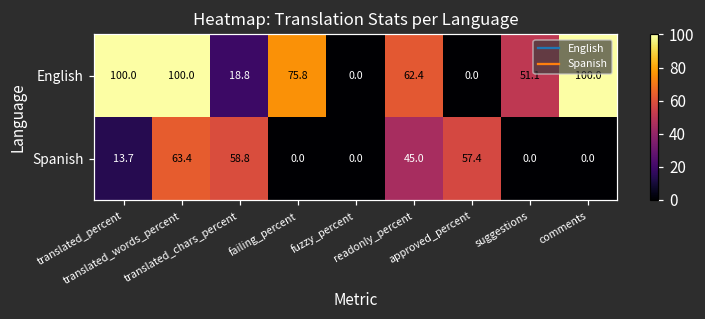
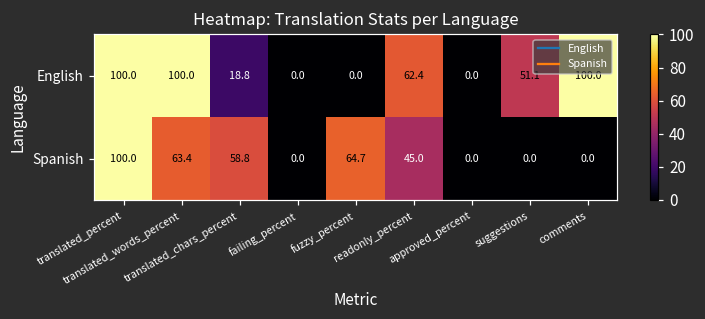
  {
    "English": {
      "translated_percent": 100.0,
      "translated_words_percent": 100.0,
      "translated_chars_percent": 18.8,
-     "failing_percent": 75.8,
+     "failing_percent": 0.0,
      "fuzzy_percent": 0.0,
      "readonly_percent": 62.4,
      "approved_percent": 0.0
    },
    "Spanish": {
-     "translated_percent": 13.7,
+     "translated_percent": 100.0,
      "translated_words_percent": 63.4,
      "translated_chars_percent": 58.8,
      "failing_percent": 0.0,
-     "fuzzy_percent": 0.0,
+     "fuzzy_percent": 64.7,
      "readonly_percent": 45.0,
-     "approved_percent": 57.4,
+     "approved_percent": 0.0,
      "suggestions": 0.0,
      "comments": 0.0
    }
  }
